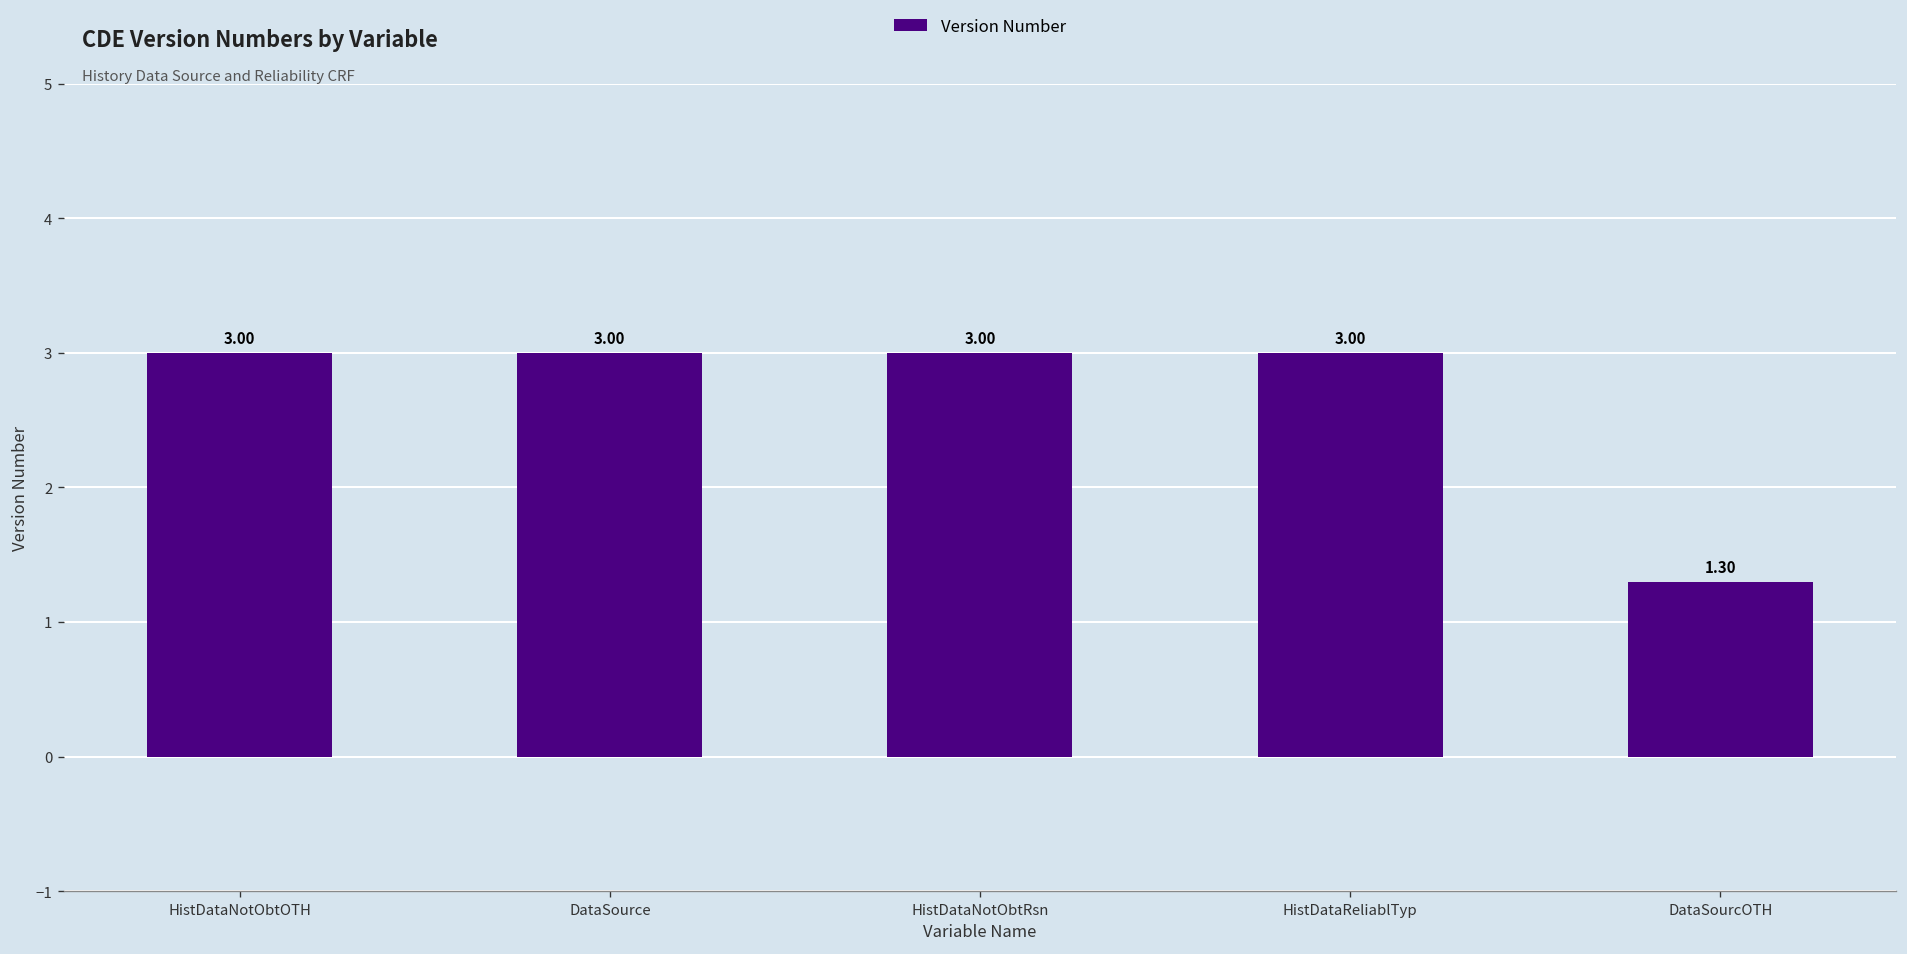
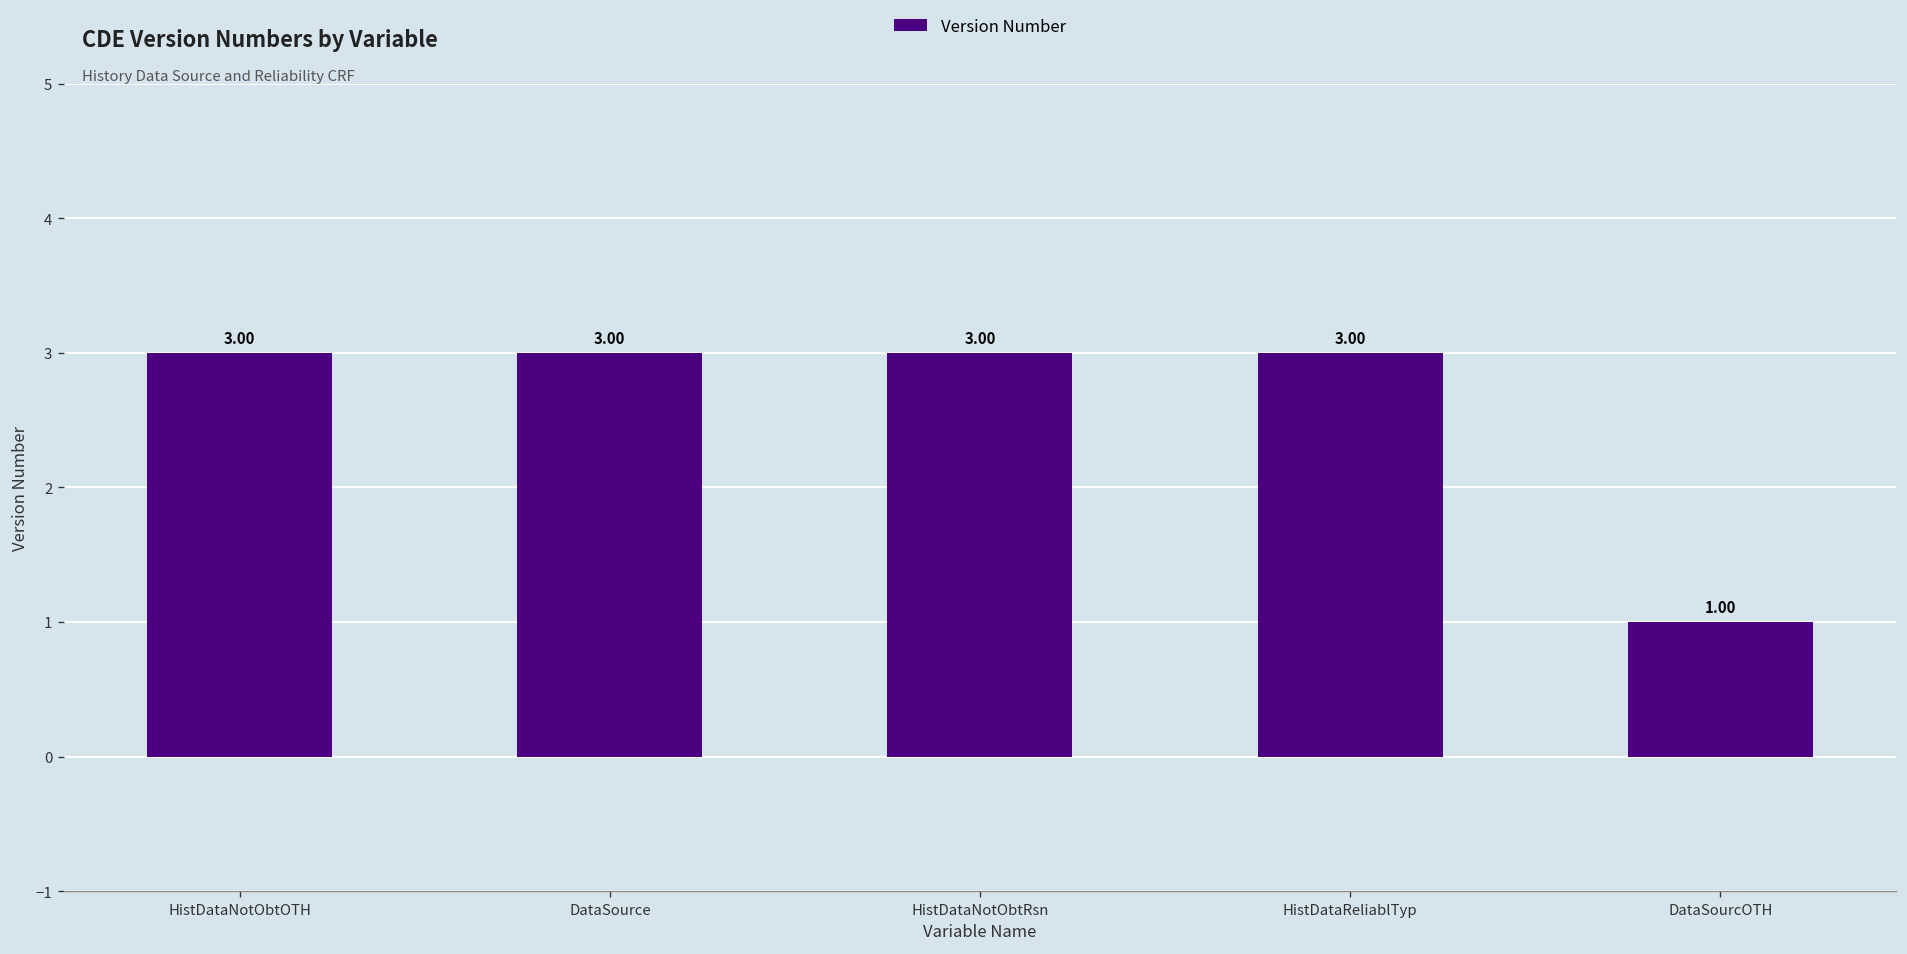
  {
    "HistDataNotObtOTH": 3.00,
    "DataSource": 3.00,
    "HistDataNotObtRsn": 3.00,
    "HistDataReliablTyp": 3.00,
-   "DataSourcOTH": 1.30
+   "DataSourcOTH": 1.00
  }
